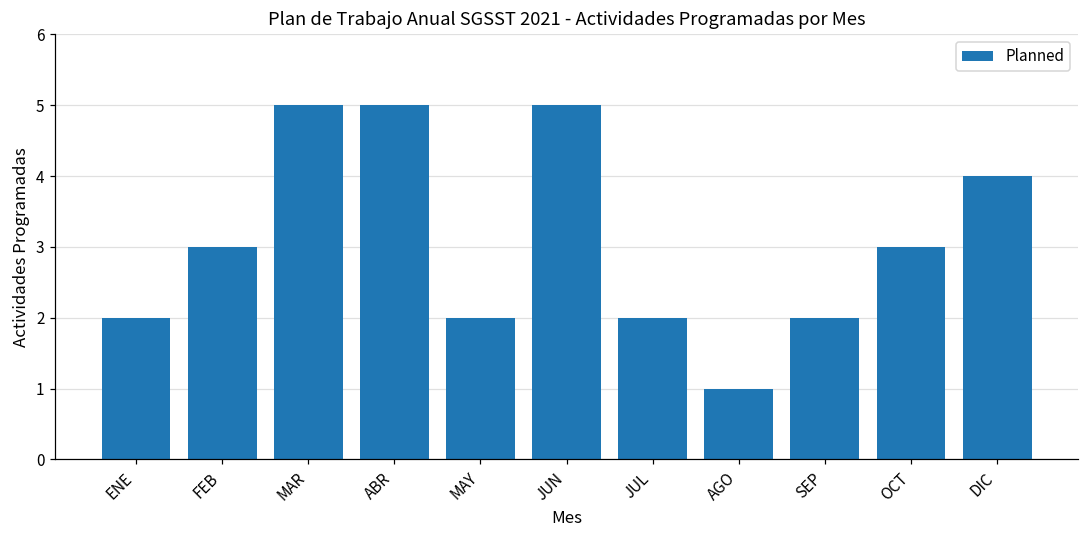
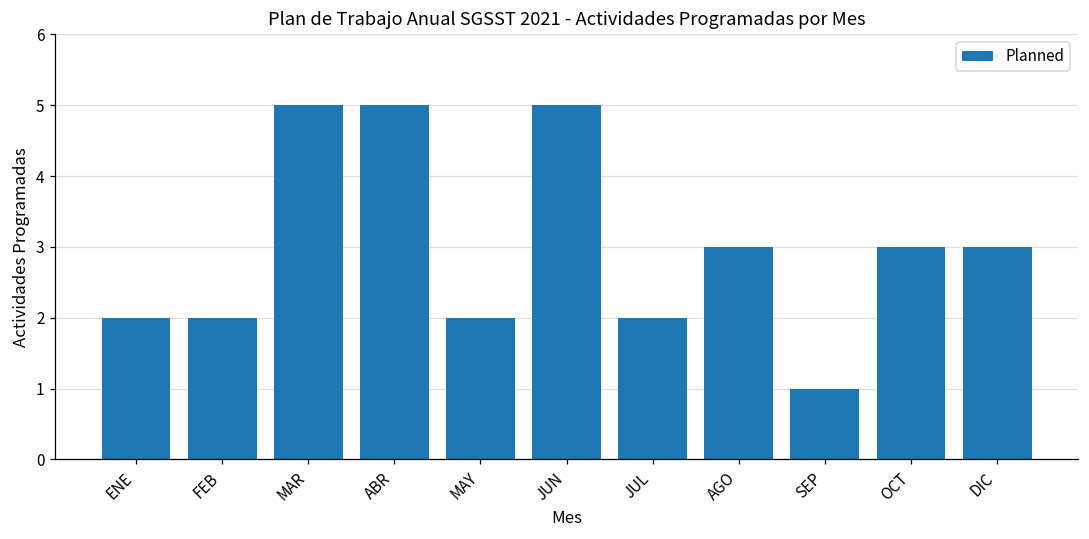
  {
    "ENE": 2,
-   "FEB": 3,
+   "FEB": 2,
    "MAR": 5,
    "ABR": 5,
    "MAY": 2,
    "JUN": 5,
    "JUL": 2,
-   "AGO": 1,
-   "SEP": 2,
+   "AGO": 3,
+   "SEP": 1,
    "OCT": 3,
-   "DIC": 4
+   "DIC": 3
  }
